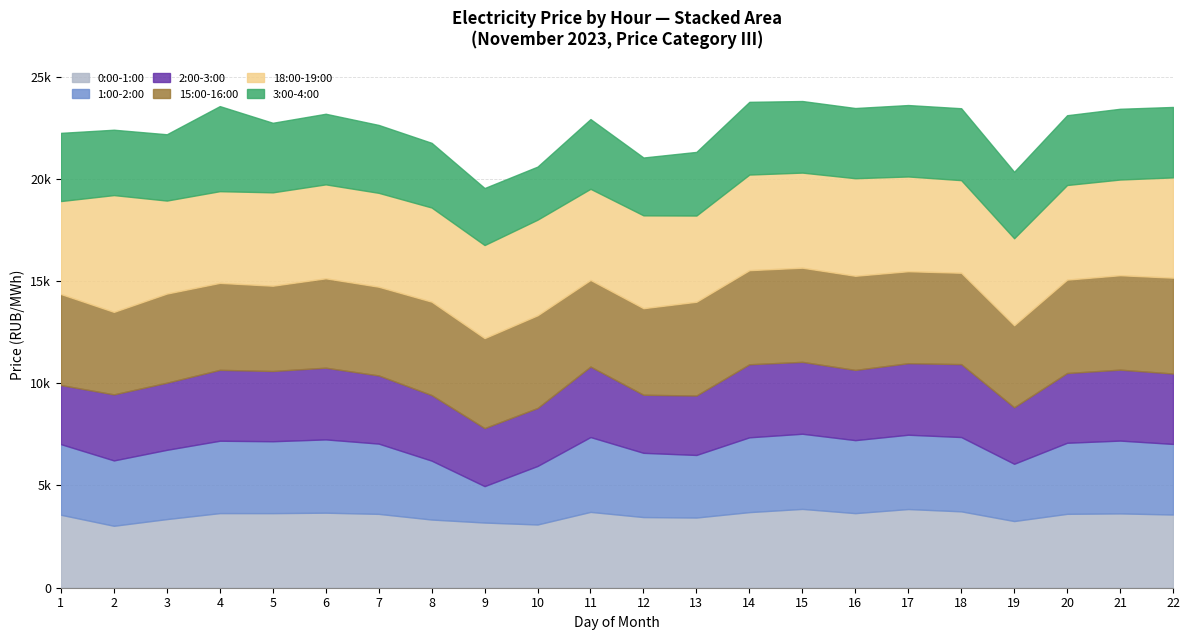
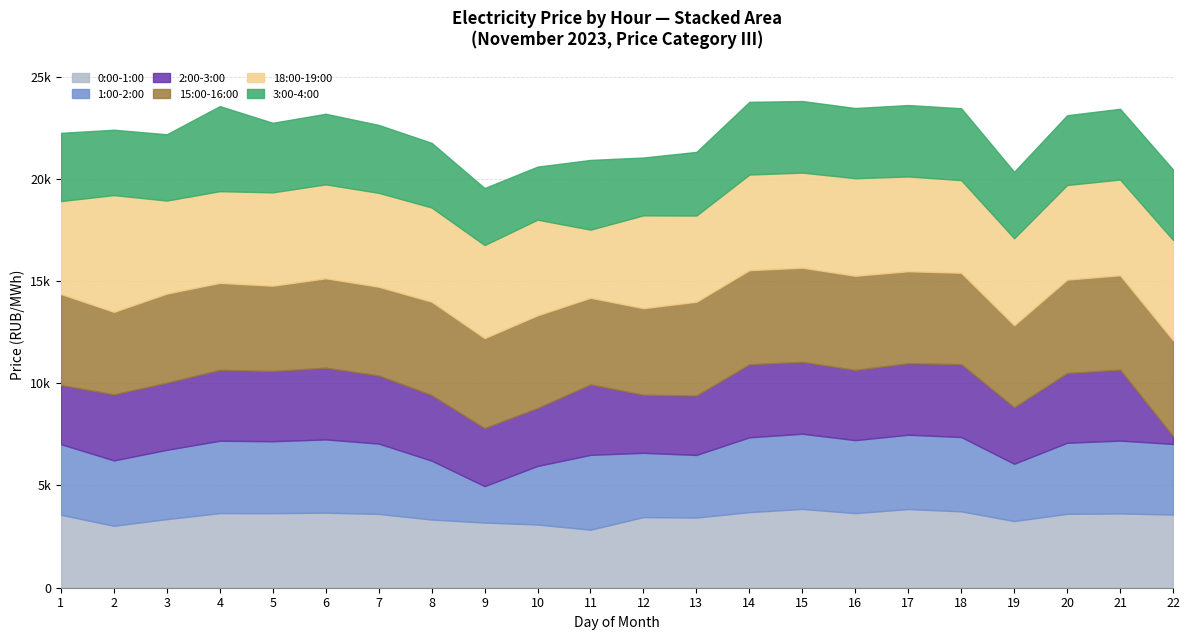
  {
    "0:00-1:00": {
      "1": 3600,
      "2": 3000,
      "3": 3400,
      "4": 3600,
      "5": 3600,
      "6": 3700,
      "7": 3600,
      "8": 3300,
      "9": 3200,
      "10": 3100,
-     "11": 3700,
+     "11": 2800,
      "12": 3500,
      "13": 3400,
      "14": 3700,
      "15": 3900,
      "16": 3600,
      "17": 3800,
      "18": 3700,
      "19": 3300,
      "20": 3600,
      "21": 3600,
      "22": 3600
    },
    "1:00-2:00": {
      "1": 3500,
      "2": 3200,
      "3": 3400,
      "4": 3500,
      "5": 3500,
      "6": 3600,
      "7": 3400,
      "8": 2900,
      "9": 1800,
      "10": 2900,
      "11": 3700,
      "12": 3100,
      "13": 3100,
      "14": 3700,
      "15": 3700,
      "16": 3600,
      "17": 3600,
      "18": 3600,
      "19": 2800,
      "20": 3500,
      "21": 3600,
      "22": 3500
    },
    "2:00-3:00": {
      "1": 2900,
      "2": 3200,
      "3": 3300,
      "4": 3500,
      "5": 3400,
      "6": 3500,
      "7": 3300,
      "8": 3200,
      "9": 2800,
      "10": 2800,
      "11": 3400,
      "12": 2800,
      "13": 2900,
      "14": 3600,
      "15": 3500,
      "16": 3400,
      "17": 3500,
      "18": 3600,
      "19": 2800,
      "20": 3400,
      "21": 3500,
-     "22": 3400
+     "22": 400
    },
    "15:00-16:00": {
      "1": 4500,
      "2": 4000,
      "3": 4400,
      "4": 4300,
      "5": 4200,
      "6": 4400,
      "7": 4300,
      "8": 4600,
      "9": 4400,
      "10": 4500,
      "11": 4200,
      "12": 4200,
      "13": 4600,
      "14": 4600,
      "15": 4600,
      "16": 4600,
      "17": 4500,
      "18": 4500,
      "19": 4000,
      "20": 4600,
      "21": 4600,
      "22": 4700
    },
    "18:00-19:00": {
      "1": 4500,
      "2": 5700,
      "3": 4500,
      "4": 4500,
      "5": 4600,
      "6": 4600,
      "7": 4600,
      "8": 4600,
      "9": 4600,
      "10": 4700,
-     "11": 4500,
+     "11": 3300,
      "12": 4500,
      "13": 4200,
      "14": 4700,
      "15": 4700,
      "16": 4800,
      "17": 4600,
      "18": 4500,
      "19": 4300,
      "20": 4600,
      "21": 4700,
      "22": 4900
    },
    "3:00-4:00": {
      "1": 3300,
      "2": 3200,
      "3": 3200,
      "4": 4200,
      "5": 3400,
      "6": 3500,
      "7": 3300,
      "8": 3200,
      "9": 2800,
      "10": 2600,
      "11": 3400,
      "12": 2800,
      "13": 3100,
      "14": 3600,
      "15": 3500,
      "16": 3400,
      "17": 3500,
      "18": 3500,
      "19": 3300,
      "20": 3400,
      "21": 3500,
      "22": 3400
    }
  }
